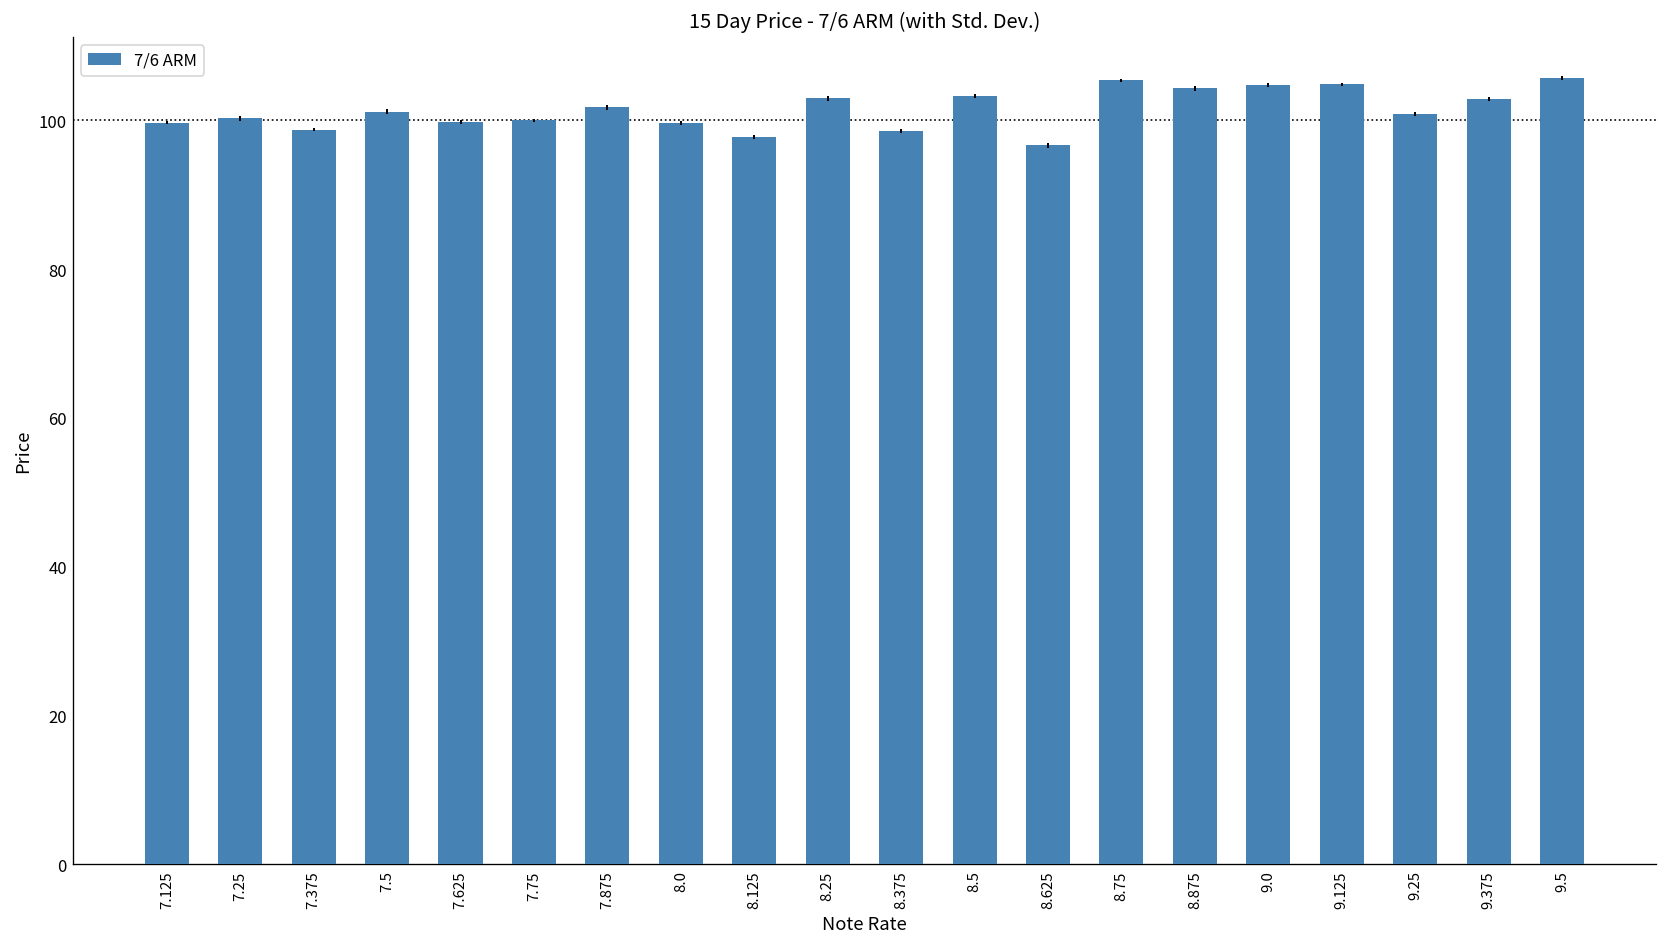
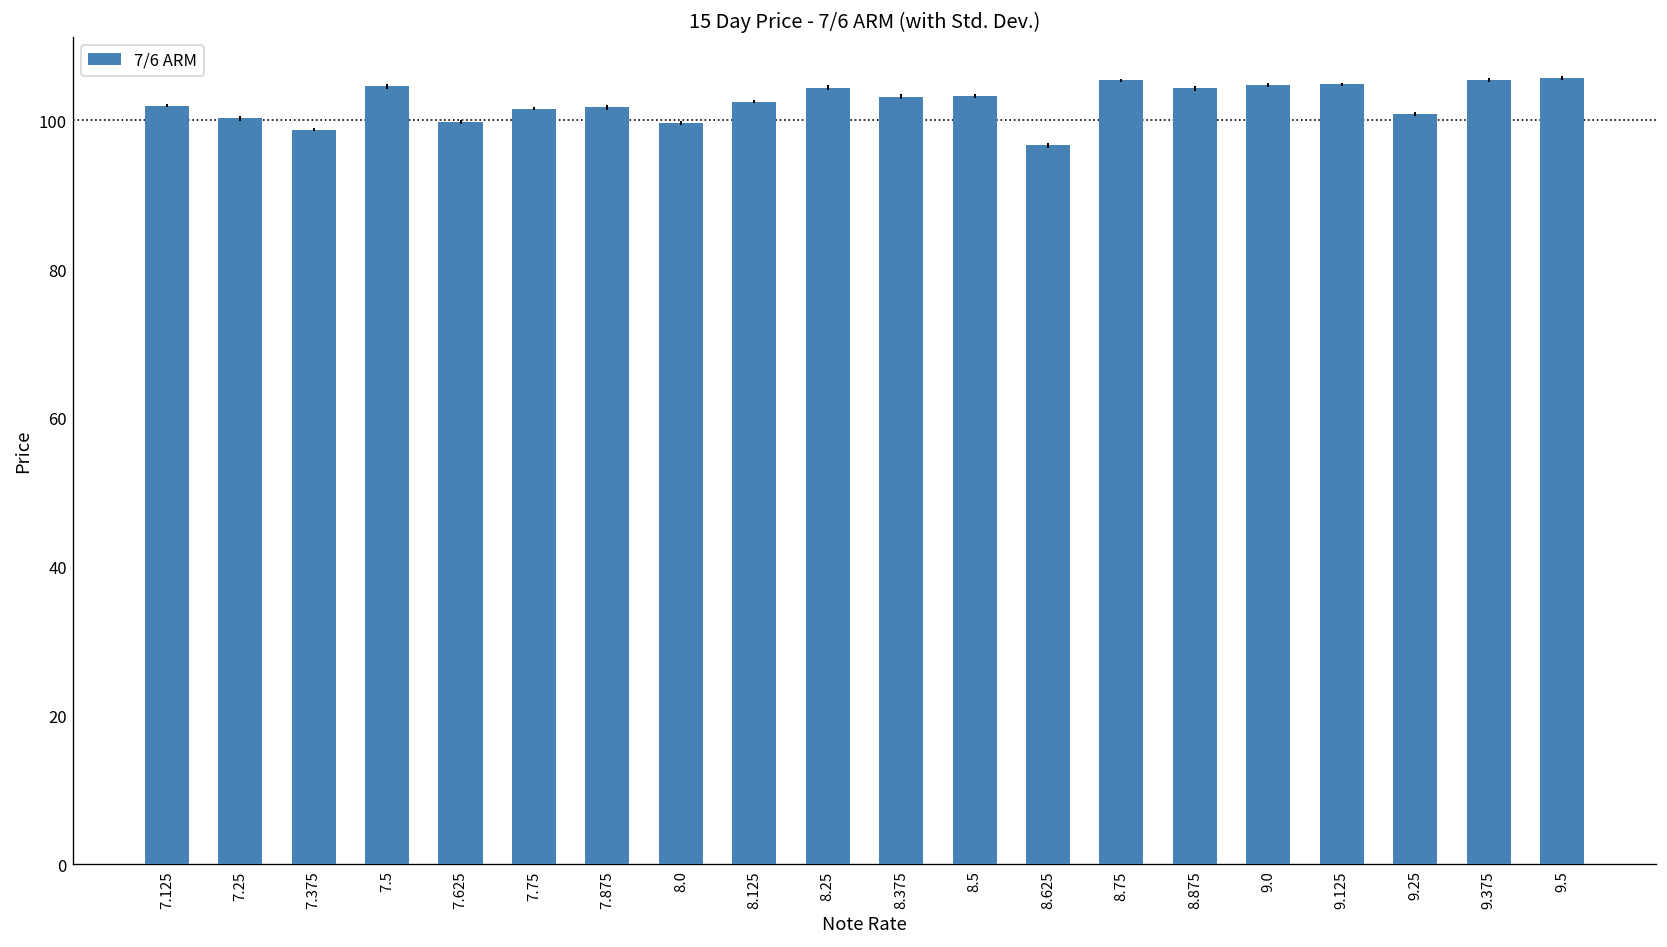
  {
-   "7.125": 100,
+   "7.125": 102,
    "7.25": 100,
    "7.375": 99,
-   "7.5": 101,
+   "7.5": 105,
    "7.625": 100,
-   "7.75": 100,
+   "7.75": 102,
    "7.875": 102,
    "8.0": 100,
-   "8.125": 98,
-   "8.25": 103,
-   "8.375": 99,
+   "8.125": 102,
+   "8.25": 104,
+   "8.375": 103,
    "8.5": 103,
    "8.625": 97,
    "8.75": 105,
    "8.875": 104,
    "9.0": 105,
    "9.125": 105,
    "9.25": 101,
-   "9.375": 103,
+   "9.375": 105,
    "9.5": 106
  }
